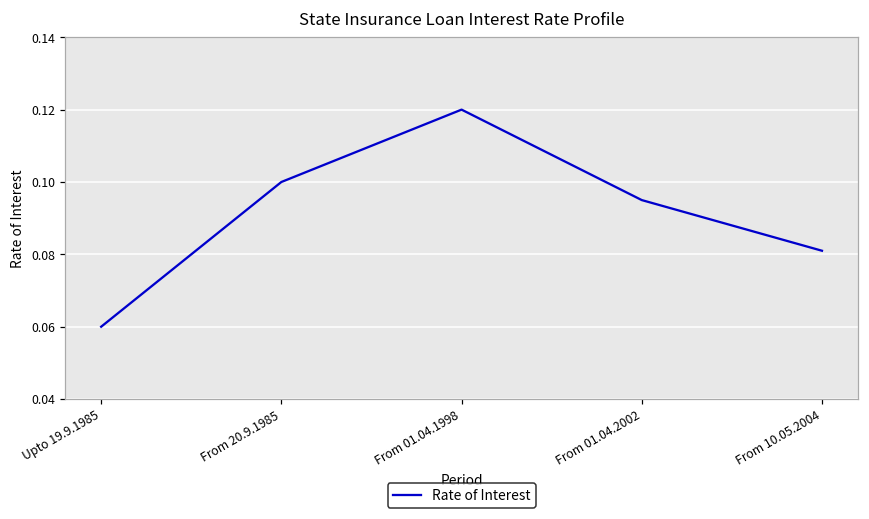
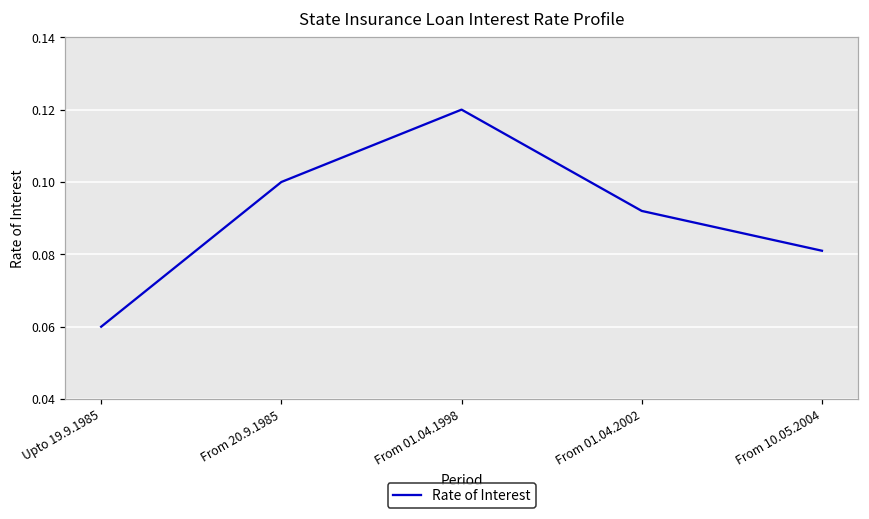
  {
    "Upto 19.9.1985": 0.060,
    "From 20.9.1985": 0.100,
    "From 01.04.1998": 0.120,
-   "From 01.04.2002": 0.095,
+   "From 01.04.2002": 0.092,
    "From 10.05.2004": 0.081
  }
